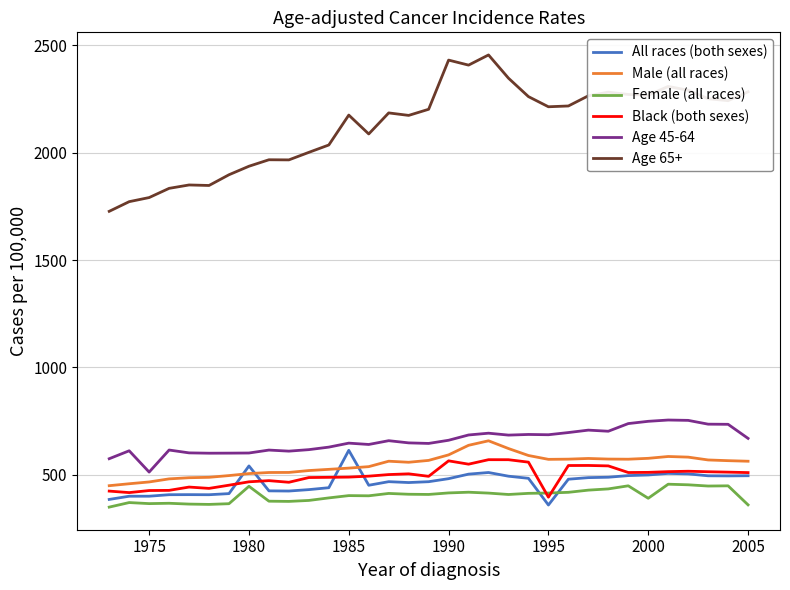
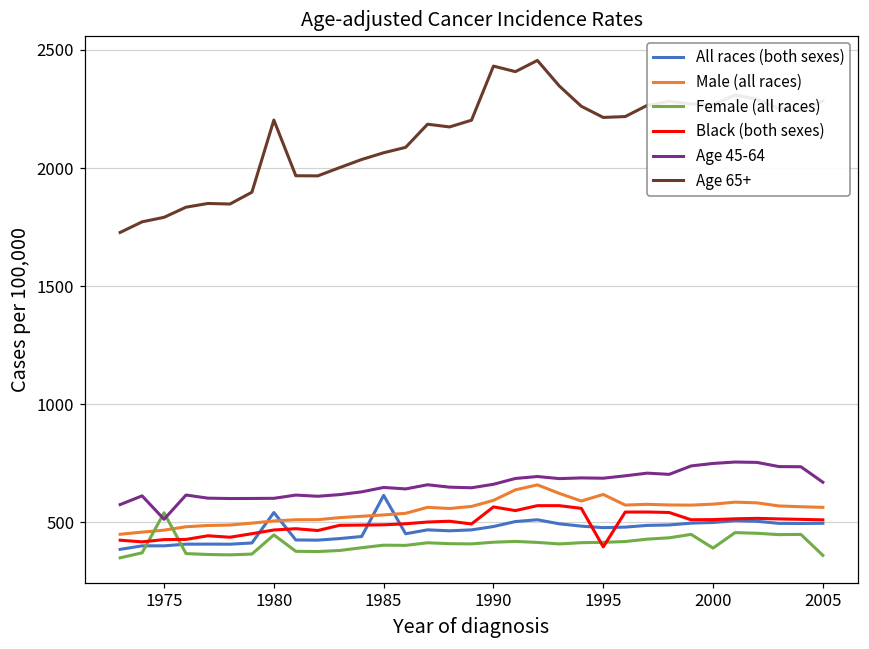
  {
    "All races (both sexes)": {
      "1975": 400,
      "1980": 540,
      "1985": 610,
      "1990": 480,
-     "1995": 360,
+     "1995": 480,
      "2000": 500,
      "2005": 500
    },
    "Male (all races)": {
      "1975": 470,
      "1980": 510,
      "1985": 530,
      "1990": 590,
-     "1995": 570,
+     "1995": 620,
      "2000": 580,
      "2005": 560
    },
    "Female (all races)": {
-     "1975": 370,
+     "1975": 540,
      "1980": 450,
      "1985": 400,
      "1990": 420,
      "1995": 420,
      "2000": 390,
      "2005": 360
    },
    "Black (both sexes)": {
      "1975": 430,
      "1980": 470,
      "1985": 490,
      "1990": 570,
      "1995": 400,
      "2000": 510,
      "2005": 510
    },
    "Age 45-64": {
      "1975": 510,
      "1980": 600,
      "1985": 650,
      "1990": 660,
      "1995": 690,
      "2000": 750,
      "2005": 670
    },
    "Age 65+": {
      "1975": 1790,
-     "1980": 1940,
-     "1985": 2180,
+     "1980": 2200,
+     "1985": 2060,
      "1990": 2430,
      "1995": 2210
    }
  }
